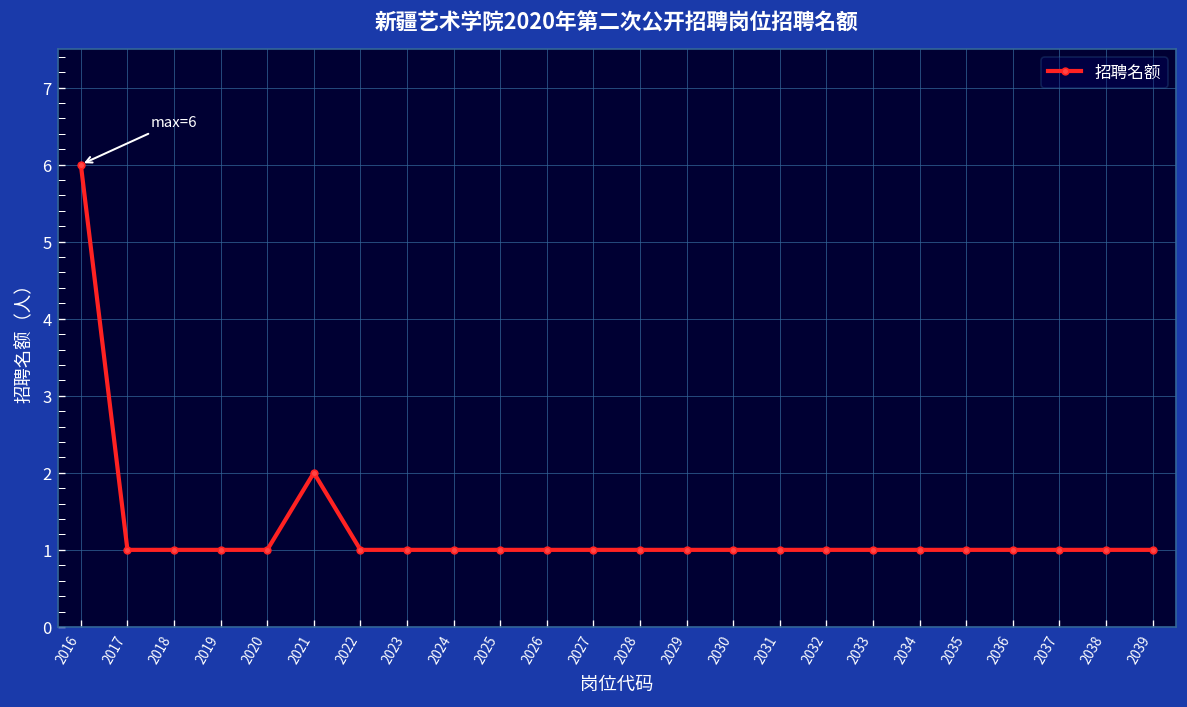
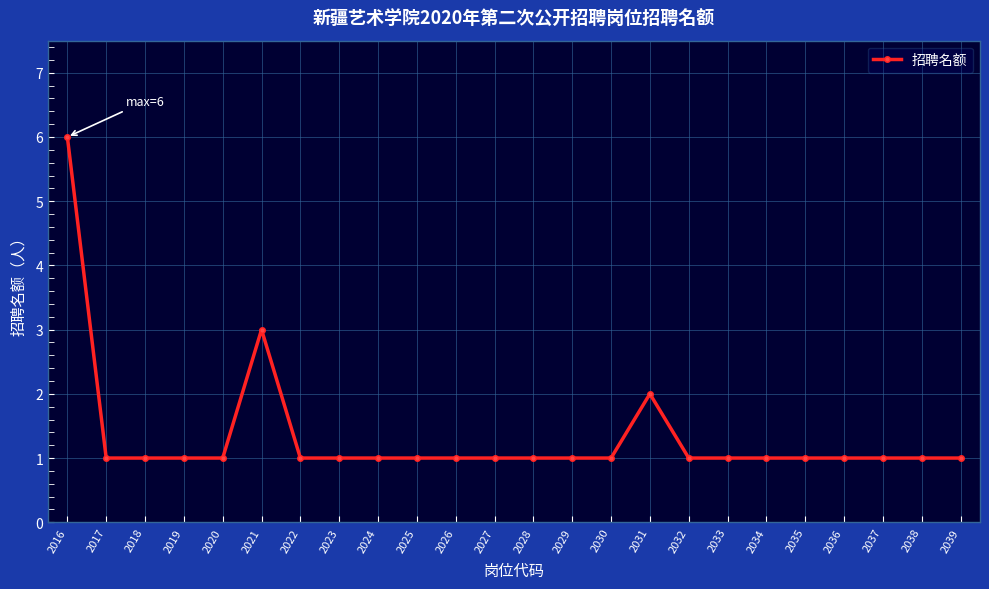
  {
    "2017": 1,
    "2018": 1,
    "2019": 1,
    "2020": 1,
-   "2021": 2,
+   "2021": 3,
    "2022": 1,
    "2023": 1,
    "2024": 1,
    "2025": 1,
    "2026": 1,
    "2027": 1,
    "2028": 1,
    "2029": 1,
    "2030": 1,
-   "2031": 1,
+   "2031": 2,
    "2032": 1,
    "2033": 1,
    "2034": 1,
    "2035": 1,
    "2036": 1,
    "2037": 1,
    "2038": 1,
    "2039": 1
  }
